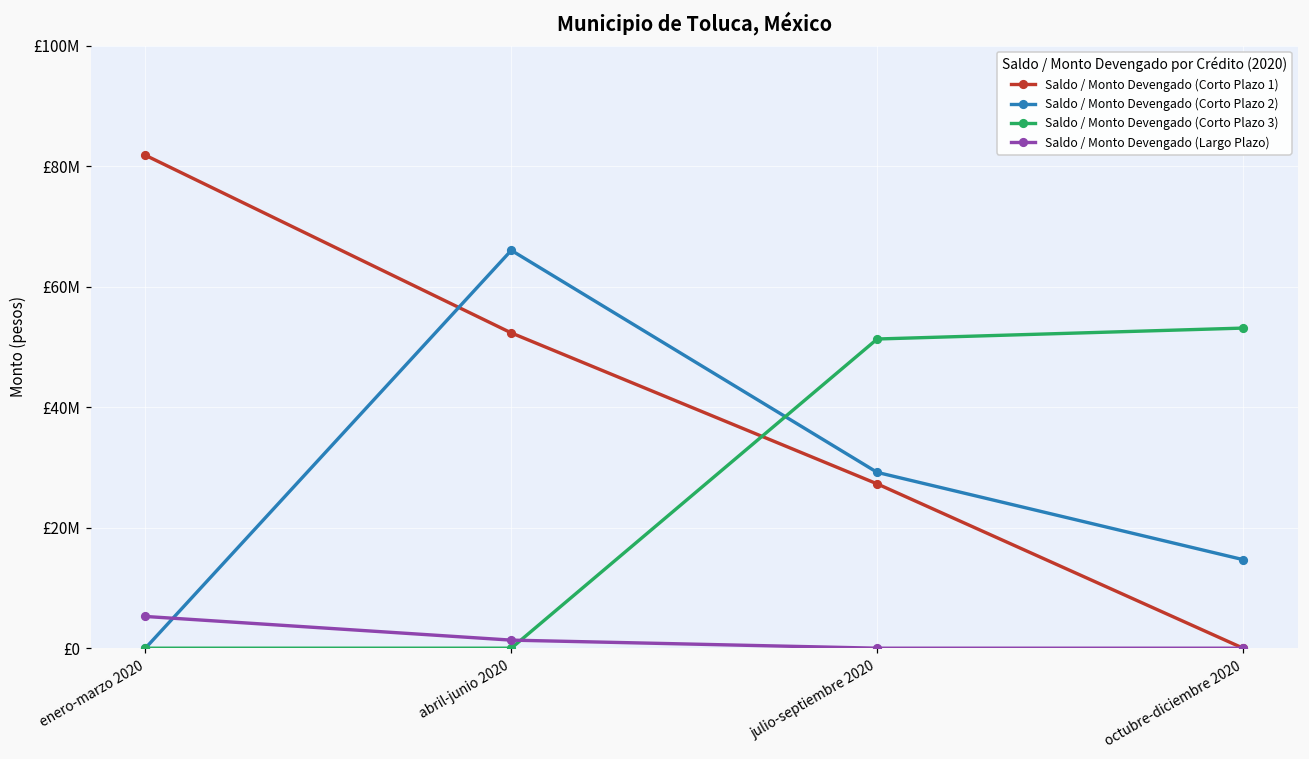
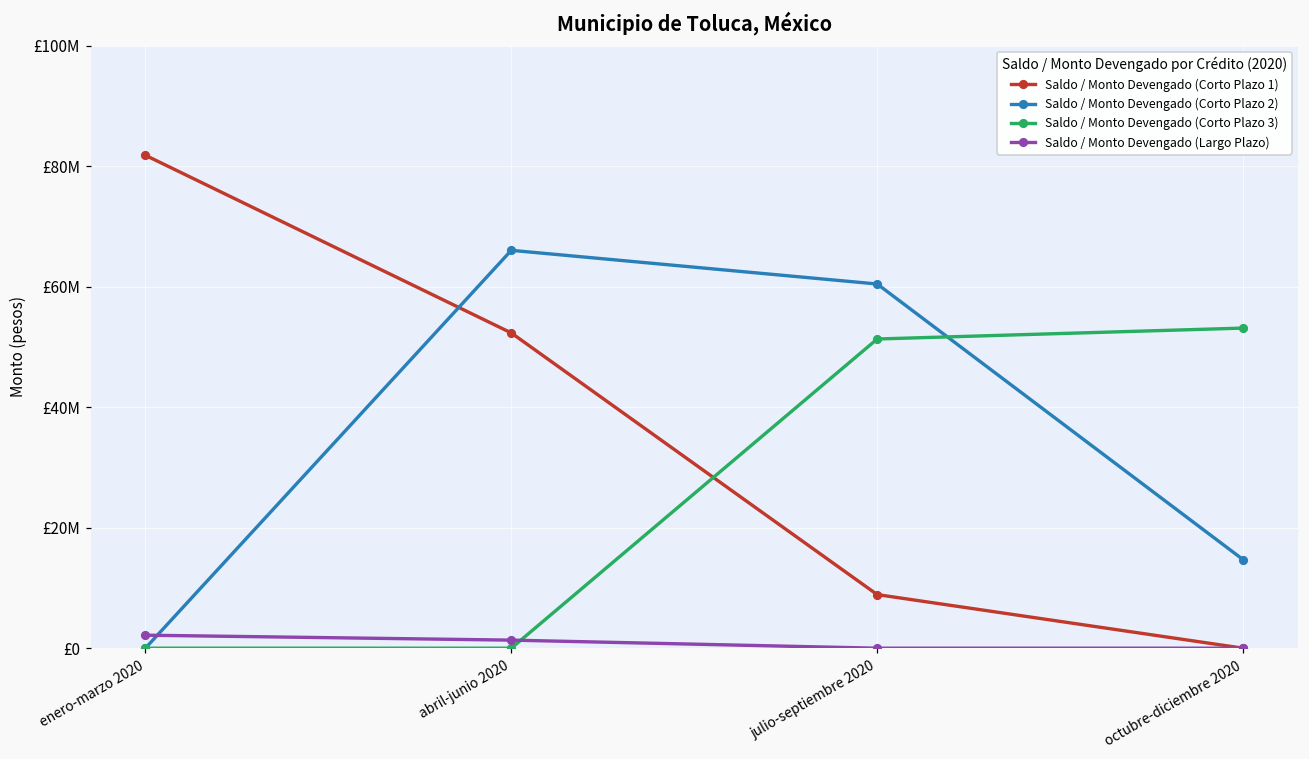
  {
    "Saldo / Monto Devengado (Corto Plazo 1)": {
      "enero-marzo 2020": "£82000000",
      "abril-junio 2020": "£52000000",
-     "julio-septiembre 2020": "£27000000"
+     "julio-septiembre 2020": "£9000000"
    },
    "Saldo / Monto Devengado (Corto Plazo 2)": {
      "abril-junio 2020": "£66000000",
-     "julio-septiembre 2020": "£29000000",
+     "julio-septiembre 2020": "£60000000",
      "octubre-diciembre 2020": "£15000000"
    },
    "Saldo / Monto Devengado (Corto Plazo 3)": {
      "abril-junio 2020": "£0",
      "julio-septiembre 2020": "£51000000",
      "octubre-diciembre 2020": "£53000000"
    },
    "Saldo / Monto Devengado (Largo Plazo)": {
-     "enero-marzo 2020": "£5000000",
+     "enero-marzo 2020": "£2000000",
      "abril-junio 2020": "£1000000",
      "julio-septiembre 2020": "£0"
    }
  }
